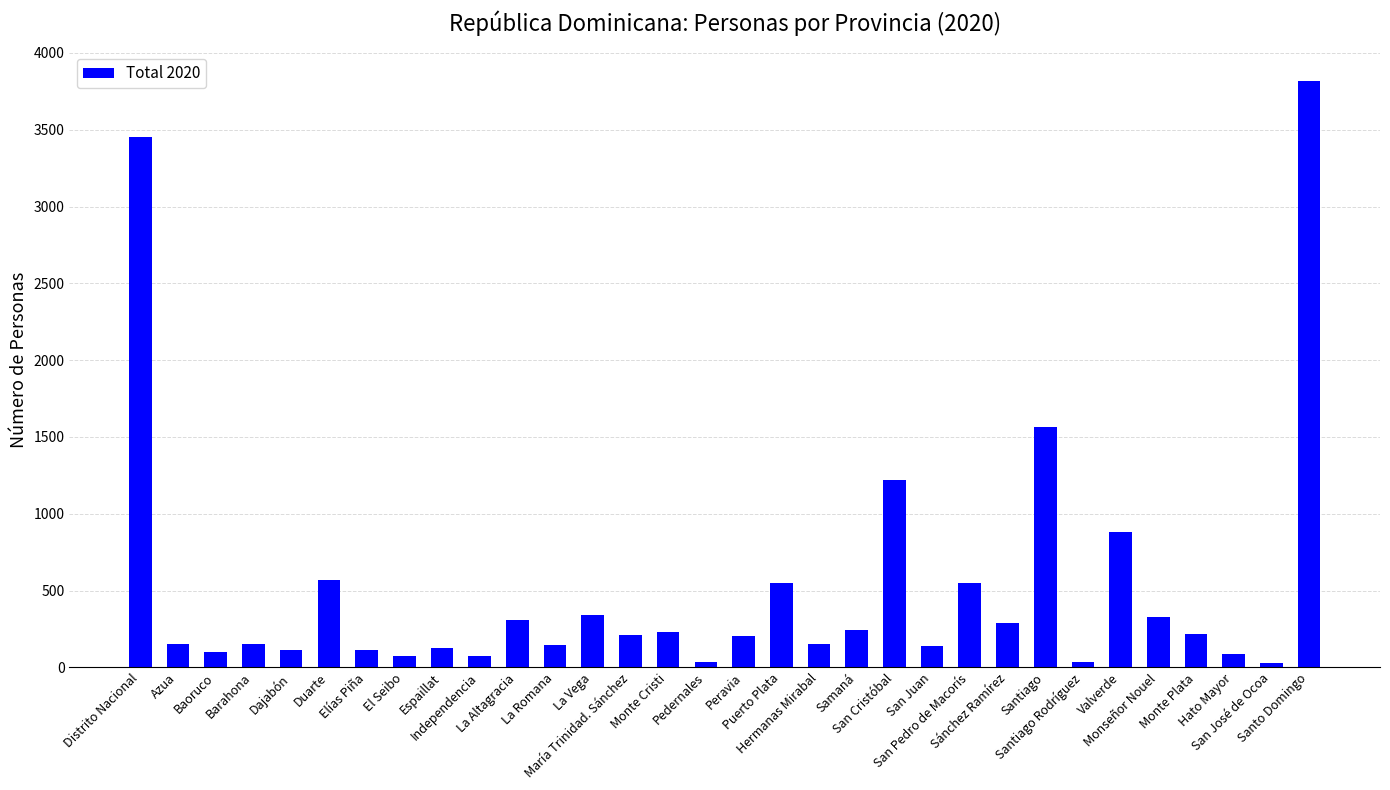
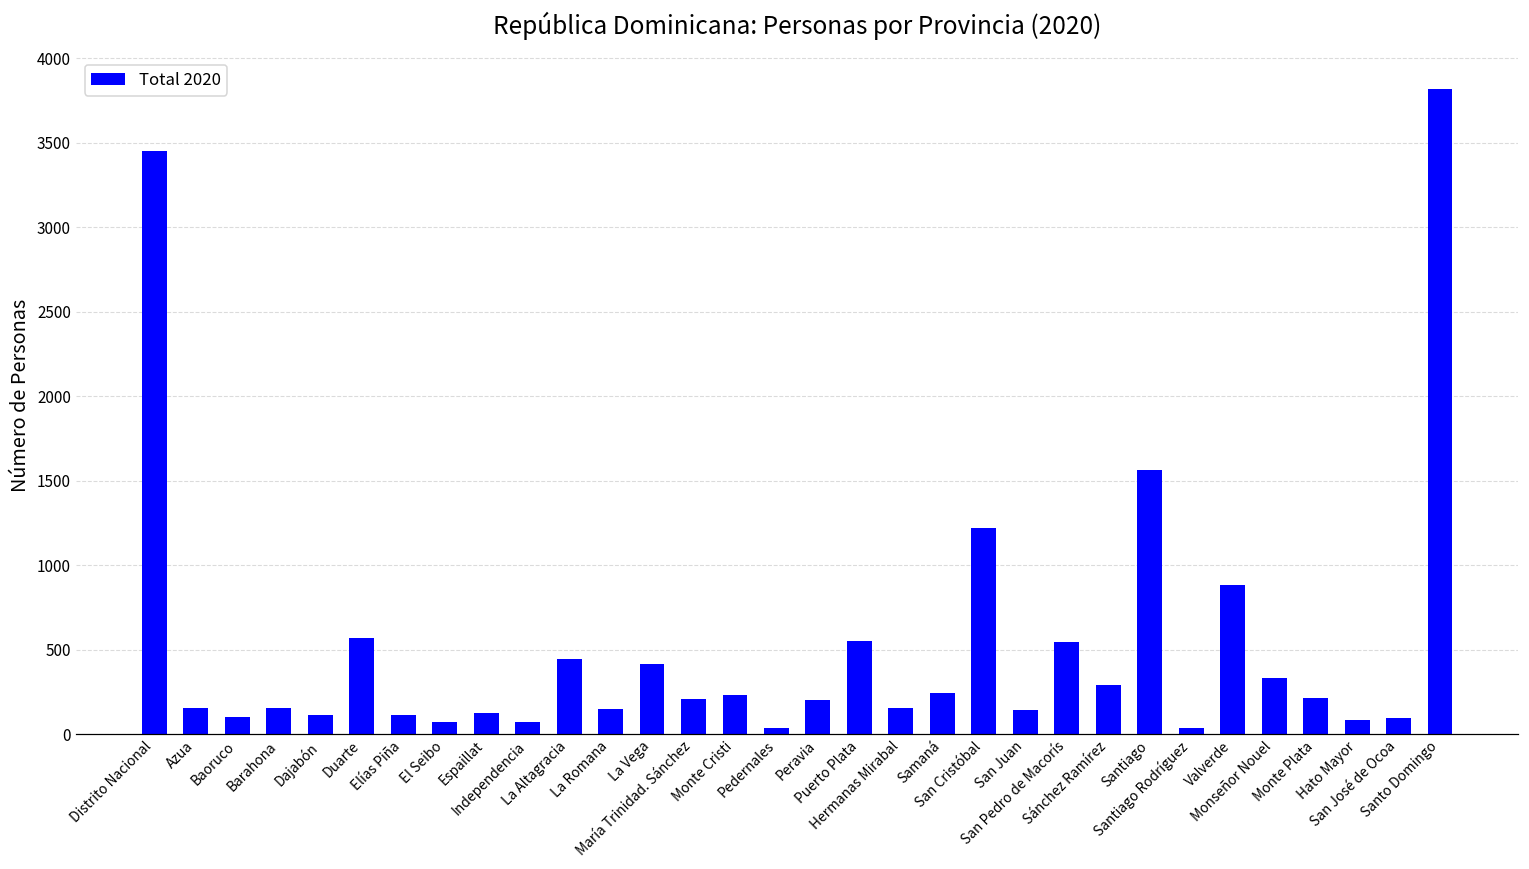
  {
    "Distrito Nacional": 3450,
    "Azua": 150,
    "Baoruco": 100,
    "Barahona": 150,
    "Dajabón": 110,
    "Duarte": 570,
    "Elías Piña": 110,
    "El Seibo": 70,
    "Espaillat": 130,
    "Independencia": 70,
-   "La Altagracia": 310,
+   "La Altagracia": 440,
    "La Romana": 150,
-   "La Vega": 340,
+   "La Vega": 420,
    "María Trinidad. Sánchez": 210,
    "Monte Cristi": 230,
    "Pedernales": 40,
    "Peravia": 200,
    "Puerto Plata": 550,
    "Hermanas Mirabal": 150,
    "Samaná": 250,
    "San Cristóbal": 1220,
    "San Juan": 140,
    "San Pedro de Macorís": 550,
    "Sánchez Ramírez": 290,
    "Santiago": 1560,
    "Santiago Rodríguez": 40,
    "Valverde": 880,
    "Monseñor Nouel": 330,
    "Monte Plata": 220,
    "Hato Mayor": 80,
-   "San José de Ocoa": 30,
+   "San José de Ocoa": 100,
    "Santo Domingo": 3820
  }
